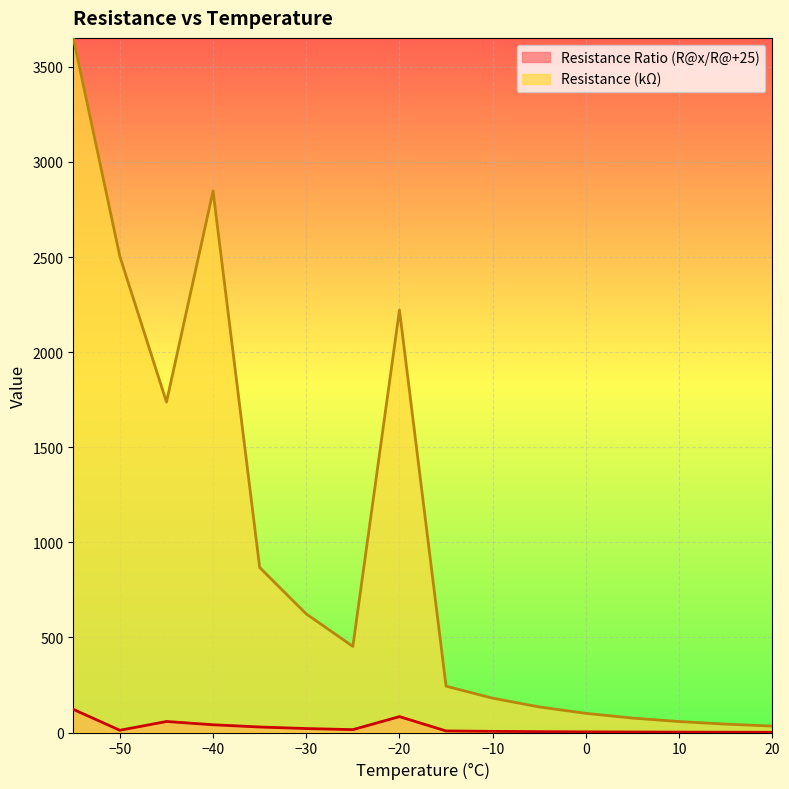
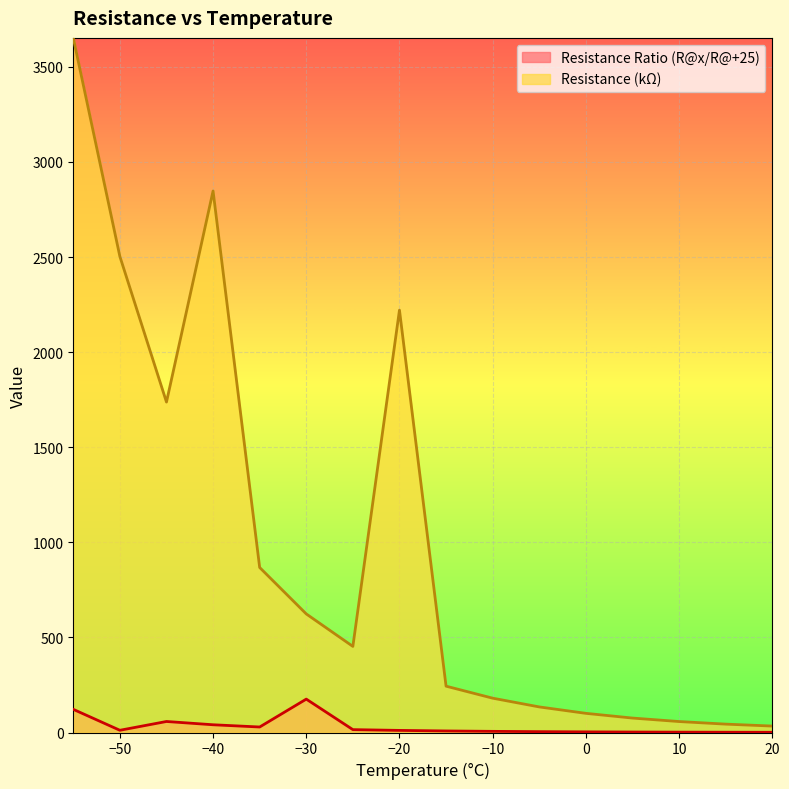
  {
    "Resistance Ratio (R@x/R@+25)": {
      "−50": 10,
      "−40": 40,
-     "−30": 20,
-     "−20": 80,
+     "−30": 180,
+     "−20": 10,
      "−10": 10,
      "0": 0,
      "10": 0,
      "20": 0
    },
    "Resistance (kΩ)": {
      "−50": 2500,
      "−40": 2850,
      "−30": 620,
      "−20": 2220,
      "−10": 180,
      "0": 100,
      "10": 60,
      "20": 30
    }
  }
